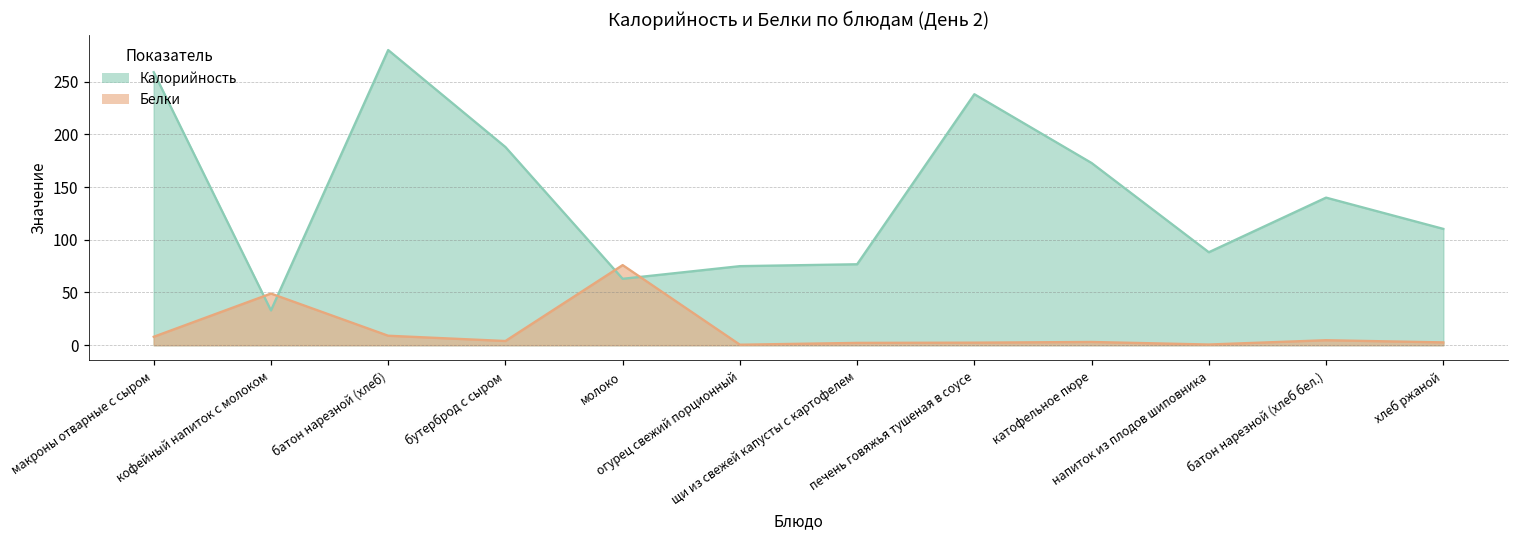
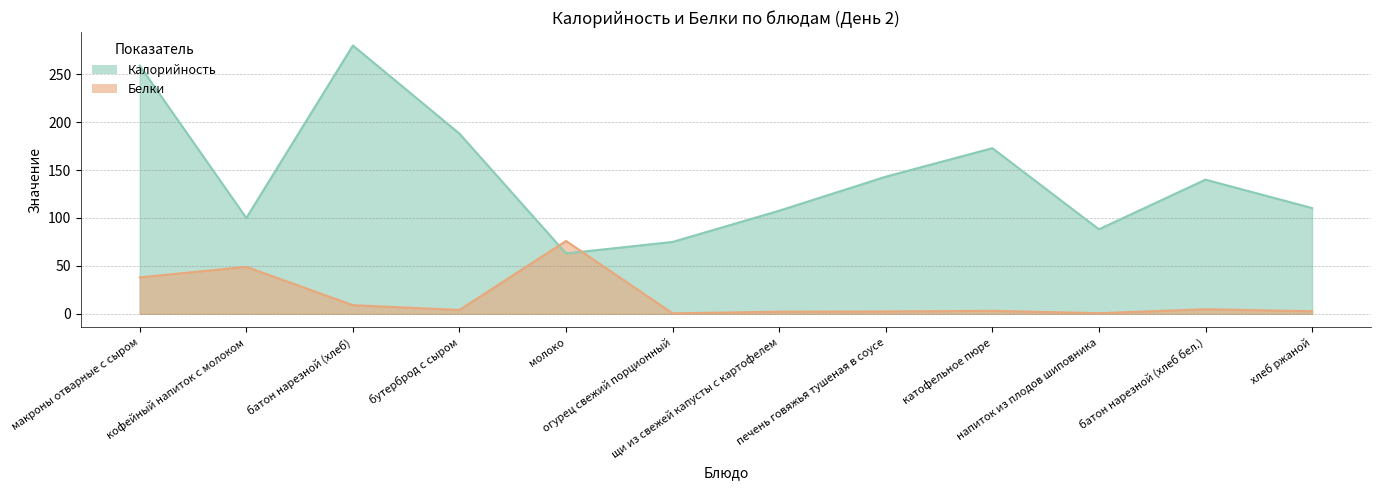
  {
    "Калорийность": {
      "макроны отварные с сыром": 260,
-     "кофейный напиток с молоком": 30,
+     "кофейный напиток с молоком": 100,
      "батон нарезной (хлеб)": 280,
      "бутерброд с сыром": 190,
      "молоко": 60,
      "огурец свежий порционный": 80,
-     "щи из свежей капусты с картофелем": 80,
-     "печень говяжья тушеная в соусе": 240,
+     "щи из свежей капусты с картофелем": 110,
+     "печень говяжья тушеная в соусе": 140,
      "катофельное пюре": 170,
      "напиток из плодов шиповника": 90,
      "батон нарезной (хлеб бел.)": 140,
      "хлеб ржаной": 110
    },
    "Белки": {
-     "макроны отварные с сыром": 10,
+     "макроны отварные с сыром": 40,
      "кофейный напиток с молоком": 50,
      "батон нарезной (хлеб)": 10,
      "бутерброд с сыром": 0,
      "молоко": 80,
      "огурец свежий порционный": 0,
      "щи из свежей капусты с картофелем": 0,
      "печень говяжья тушеная в соусе": 0,
      "катофельное пюре": 0,
      "напиток из плодов шиповника": 0,
      "батон нарезной (хлеб бел.)": 0,
      "хлеб ржаной": 0
    }
  }
